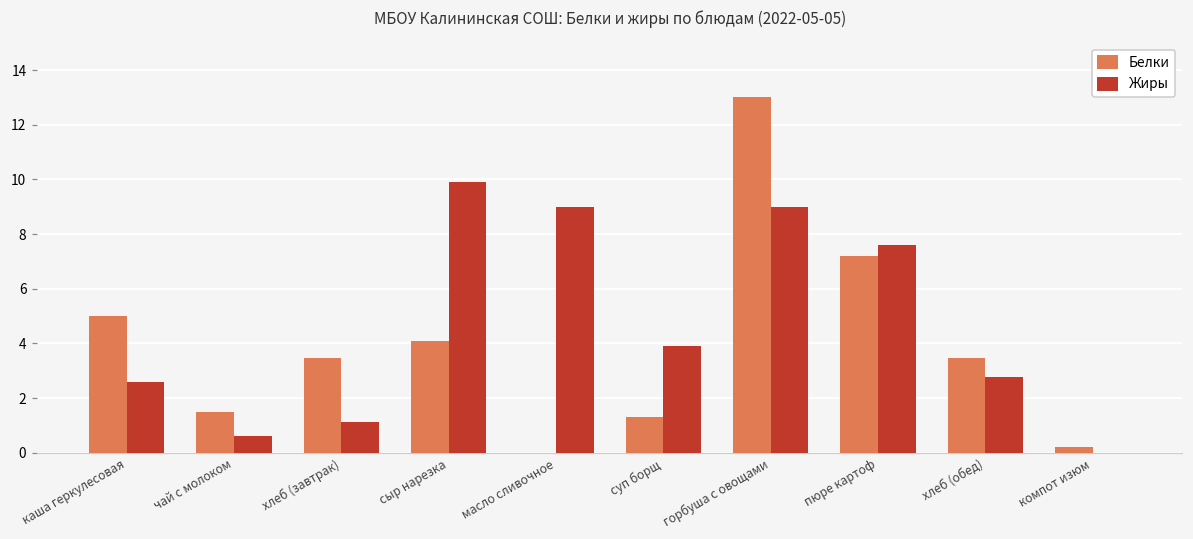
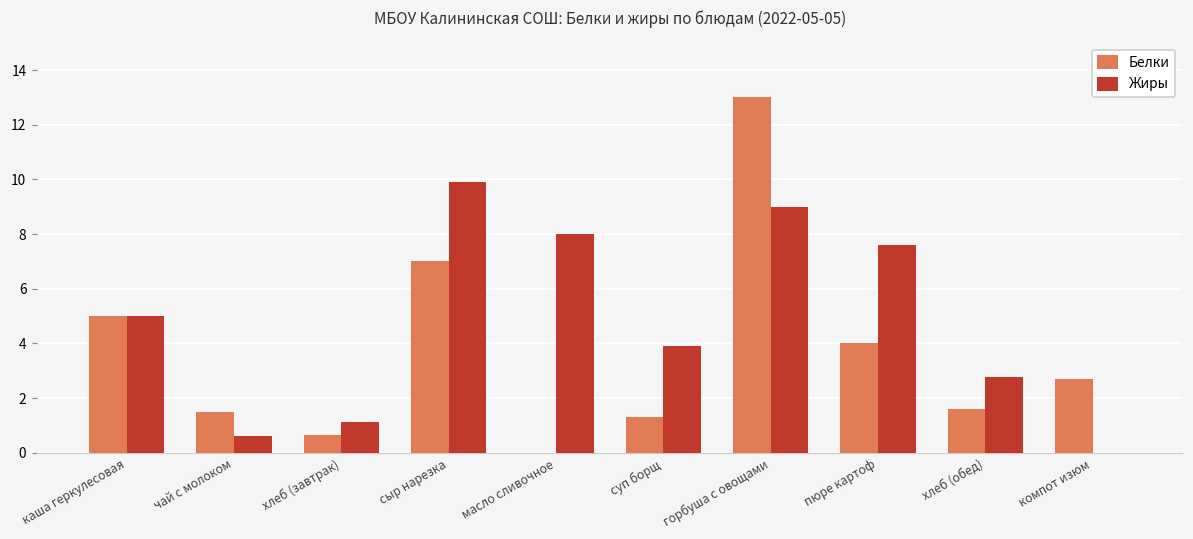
  {
    "Белки": {
      "каша геркулесовая": 5.0,
      "чай с молоком": 1.5,
-     "хлеб (завтрак)": 3.5,
-     "сыр нарезка": 4.1,
+     "хлеб (завтрак)": 0.7,
+     "сыр нарезка": 7.0,
      "масло сливочное": 0.0,
      "суп борщ": 1.3,
      "горбуша с овощами": 13.0,
-     "пюре картоф": 7.2,
-     "хлеб (обед)": 3.5,
-     "компот изюм": 0.2
+     "пюре картоф": 4.0,
+     "хлеб (обед)": 1.6,
+     "компот изюм": 2.7
    },
    "Жиры": {
-     "каша геркулесовая": 2.6,
+     "каша геркулесовая": 5.0,
      "чай с молоком": 0.6,
      "хлеб (завтрак)": 1.1,
      "сыр нарезка": 9.9,
-     "масло сливочное": 9,
+     "масло сливочное": 8,
      "суп борщ": 3.9,
      "горбуша с овощами": 9.0,
      "пюре картоф": 7.6,
      "хлеб (обед)": 2.8,
      "компот изюм": 0.0
    }
  }
